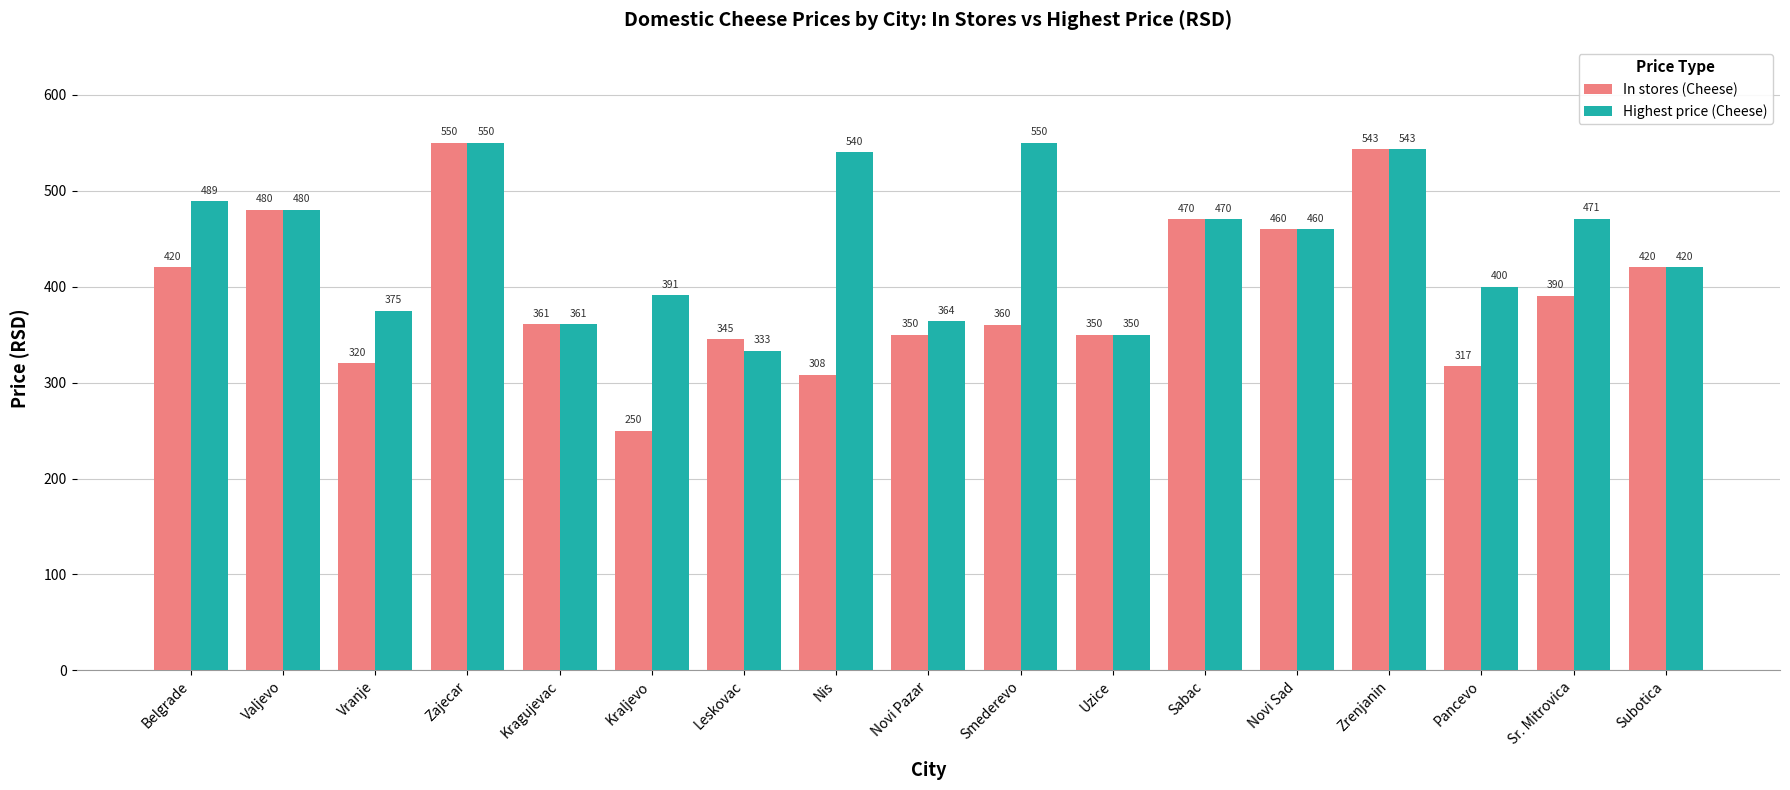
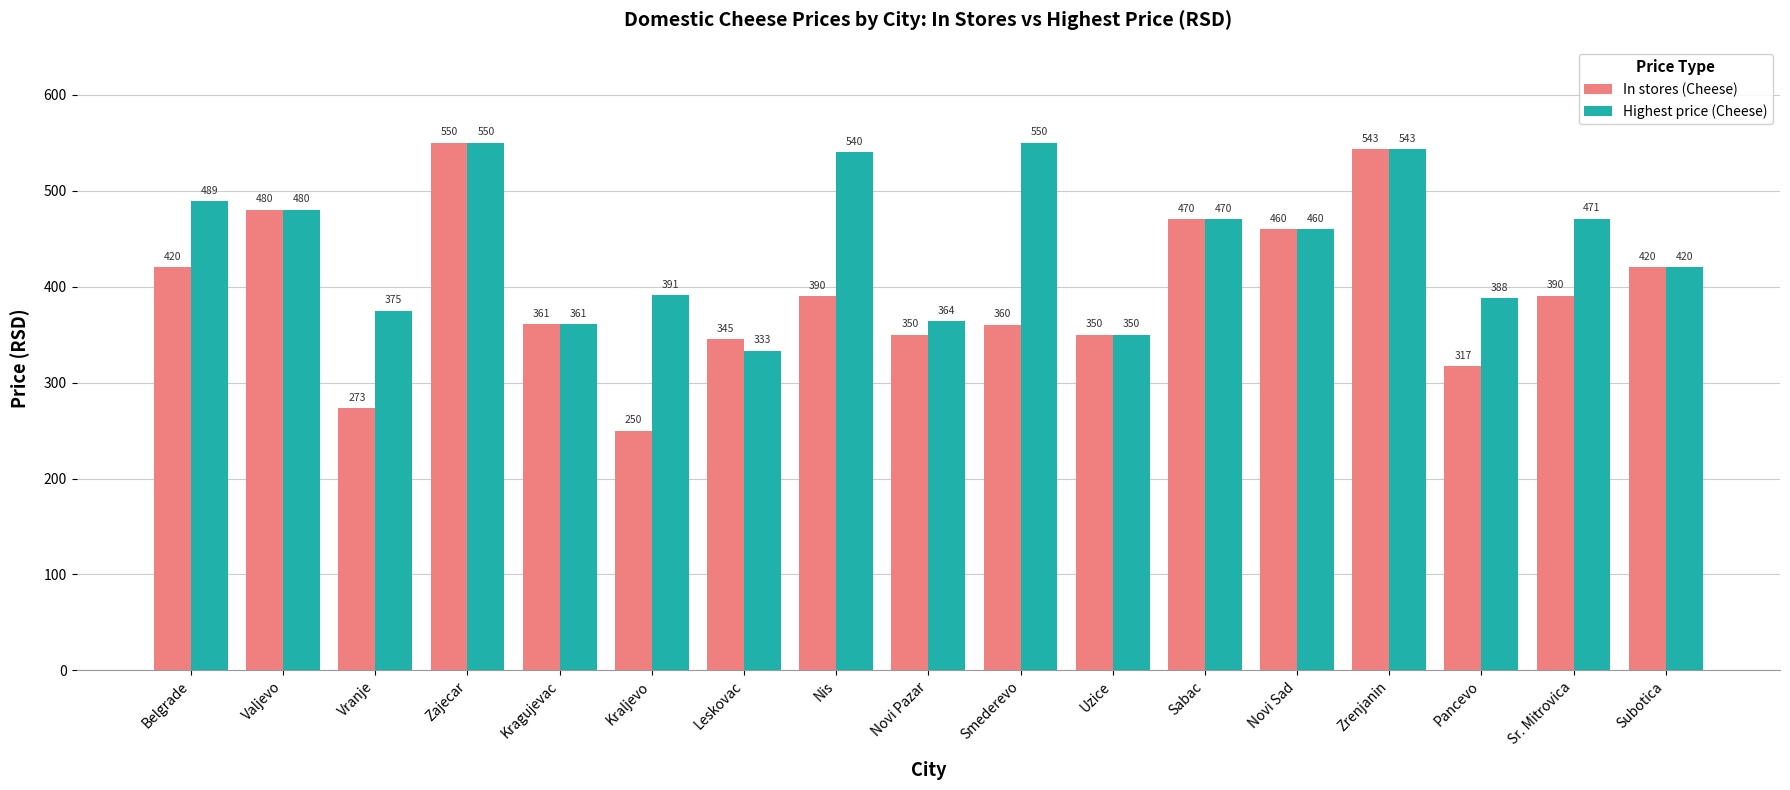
  {
    "In stores (Cheese)": {
      "Belgrade": 420,
      "Valjevo": 480,
-     "Vranje": 320,
+     "Vranje": 273,
      "Zajecar": 550,
      "Kragujevac": 361,
      "Kraljevo": 250,
      "Leskovac": 345,
-     "Nis": 308,
+     "Nis": 390,
      "Novi Pazar": 350,
      "Smederevo": 360,
      "Uzice": 350,
      "Sabac": 470,
      "Novi Sad": 460,
      "Zrenjanin": 543,
      "Pancevo": 317,
      "Sr. Mitrovica": 390,
      "Subotica": 420
    },
    "Highest price (Cheese)": {
      "Belgrade": 489,
      "Valjevo": 480,
      "Vranje": 375,
      "Zajecar": 550,
      "Kragujevac": 361,
      "Kraljevo": 391,
      "Leskovac": 333,
      "Nis": 540,
      "Novi Pazar": 364,
      "Smederevo": 550,
      "Uzice": 350,
      "Sabac": 470,
      "Novi Sad": 460,
      "Zrenjanin": 543,
-     "Pancevo": 400,
+     "Pancevo": 388,
      "Sr. Mitrovica": 471,
      "Subotica": 420
    }
  }
